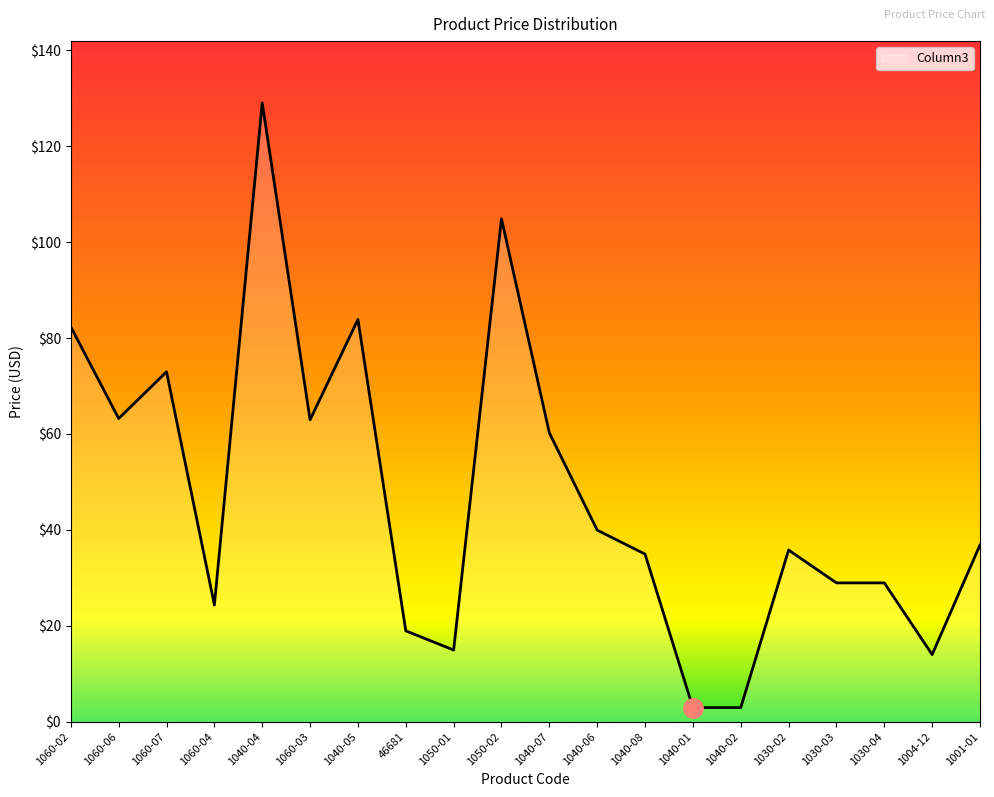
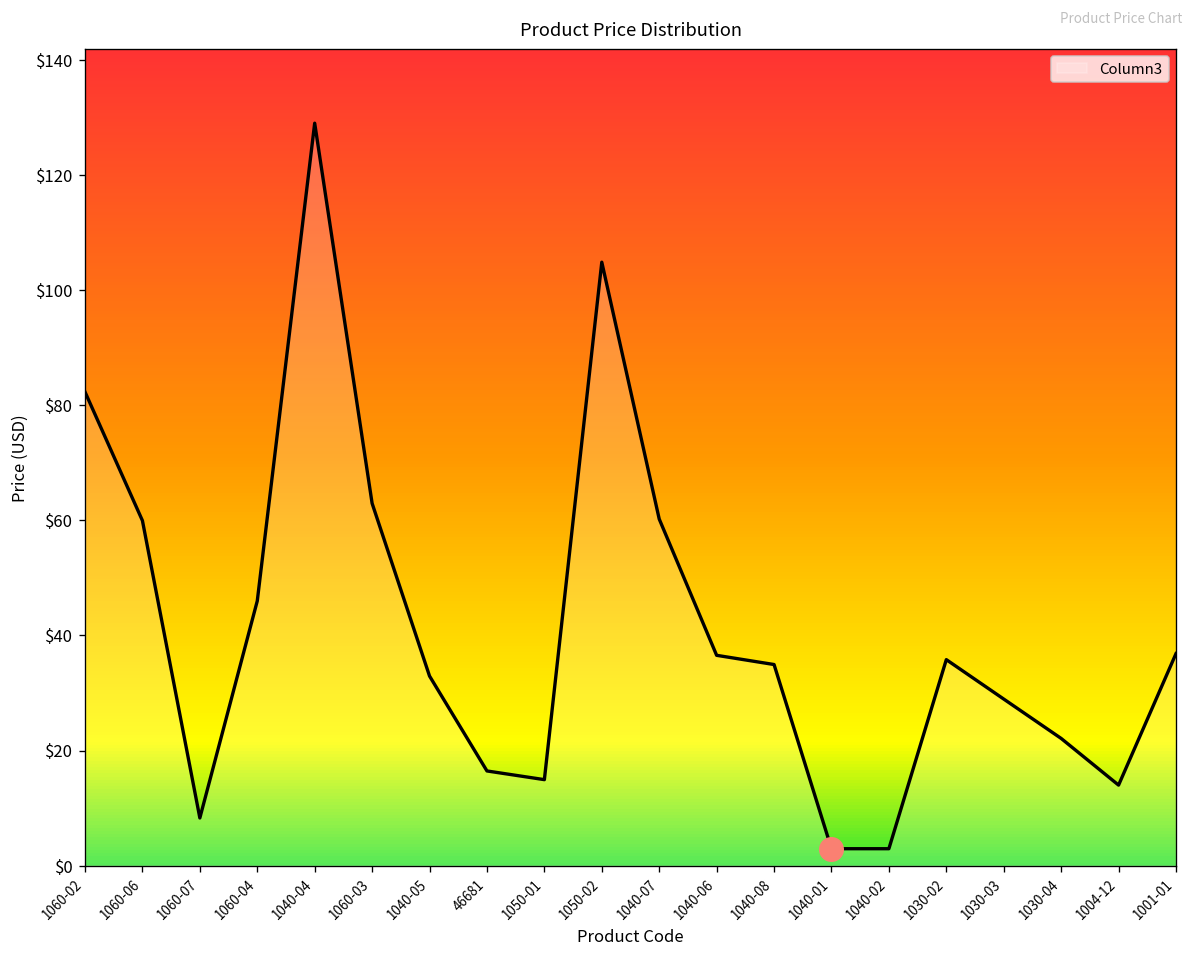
  {
    "Column3": {
      "1060-02": "$82",
-     "1060-06": "$63",
-     "1060-07": "$73",
-     "1060-04": "$24",
+     "1060-06": "$60",
+     "1060-07": "$8",
+     "1060-04": "$46",
      "1040-04": "$129",
      "1060-03": "$63",
-     "1040-05": "$84",
-     "46681": "$19",
+     "1040-05": "$33",
+     "46681": "$16",
      "1050-01": "$15",
      "1050-02": "$105",
      "1040-07": "$60",
-     "1040-06": "$40",
+     "1040-06": "$37",
      "1040-08": "$35",
      "1040-02": "$3",
      "1030-02": "$36",
      "1030-03": "$29",
-     "1030-04": "$29",
+     "1030-04": "$22",
      "1004-12": "$14",
      "1001-01": "$37"
    }
  }
